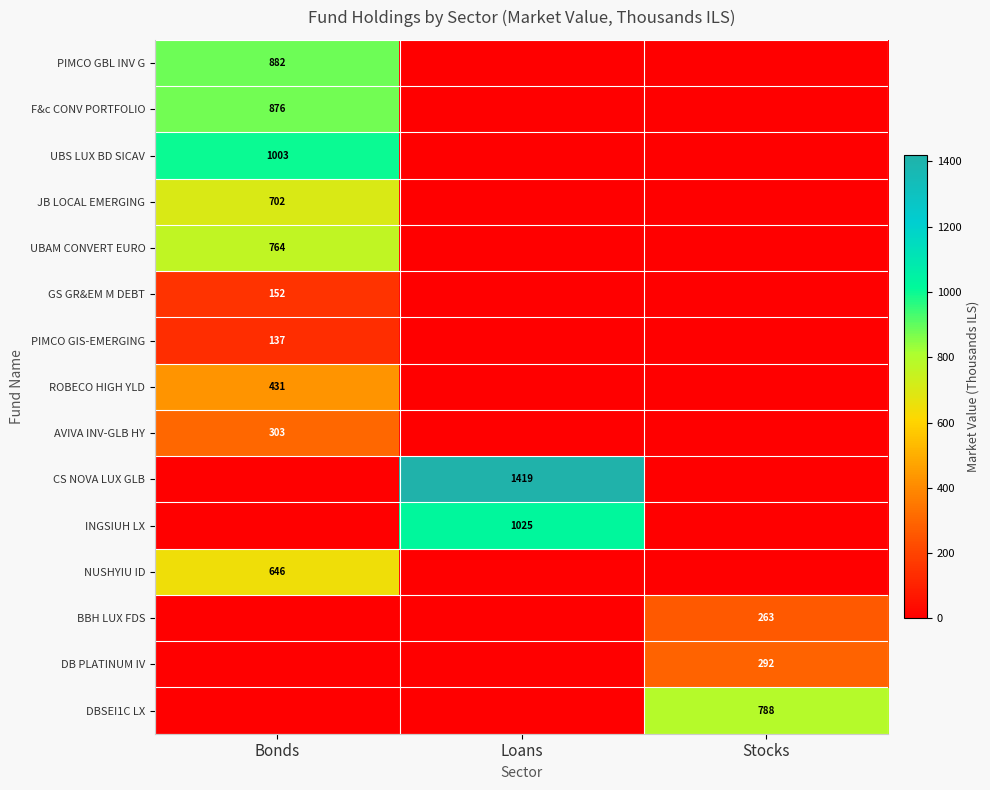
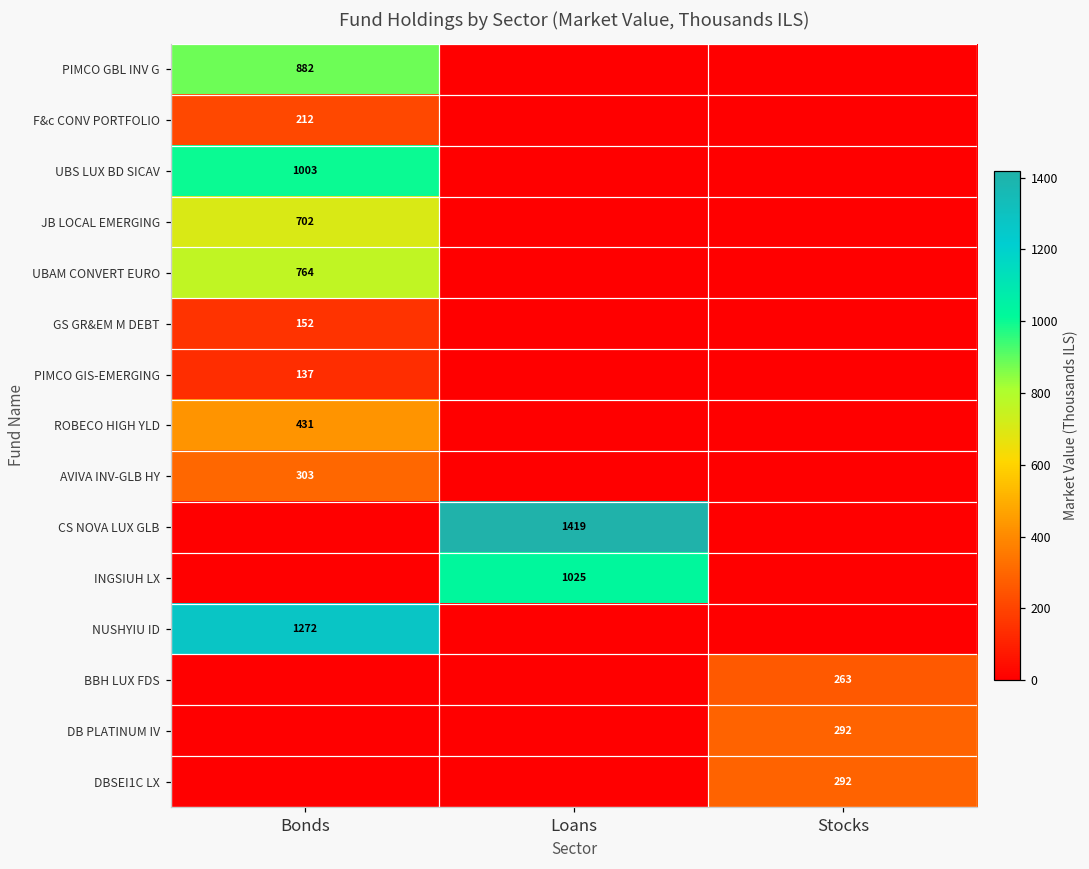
  {
    "PIMCO GBL INV G": {
      "Bonds": 882
    },
    "F&c CONV PORTFOLIO": {
-     "Bonds": 876
+     "Bonds": 212
    },
    "UBS LUX BD SICAV": {
      "Bonds": 1003
    },
    "JB LOCAL EMERGING": {
      "Bonds": 702
    },
    "UBAM CONVERT EURO": {
      "Bonds": 764
    },
    "GS GR&EM M DEBT": {
      "Bonds": 152
    },
    "PIMCO GIS-EMERGING": {
      "Bonds": 137
    },
    "ROBECO HIGH YLD": {
      "Bonds": 431
    },
    "AVIVA INV-GLB HY": {
      "Bonds": 303
    },
    "CS NOVA LUX GLB": {
      "Loans": 1419
    },
    "INGSIUH LX": {
      "Loans": 1025
    },
    "NUSHYIU ID": {
-     "Bonds": 646
+     "Bonds": 1272
    },
    "BBH LUX FDS": {
      "Stocks": 263
    },
    "DB PLATINUM IV": {
      "Stocks": 292
    },
    "DBSEI1C LX": {
-     "Stocks": 788
+     "Stocks": 292
    }
  }
